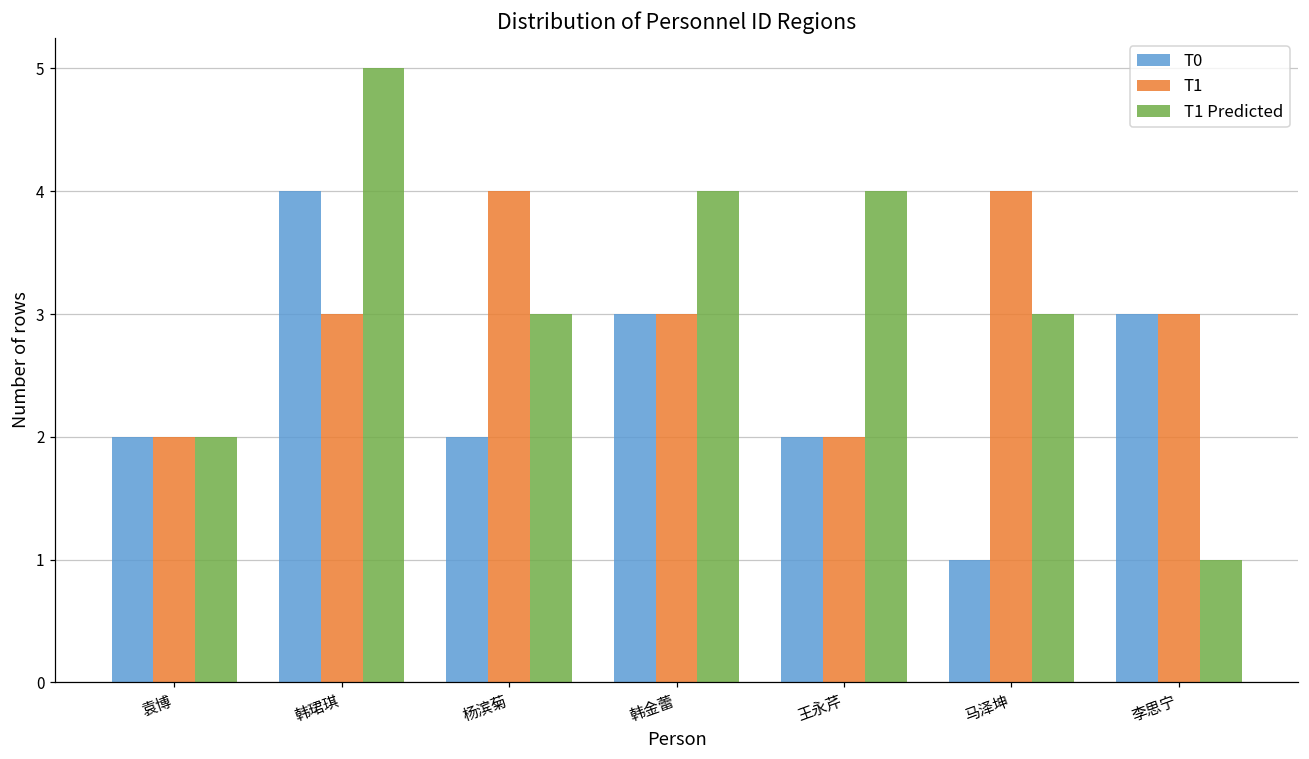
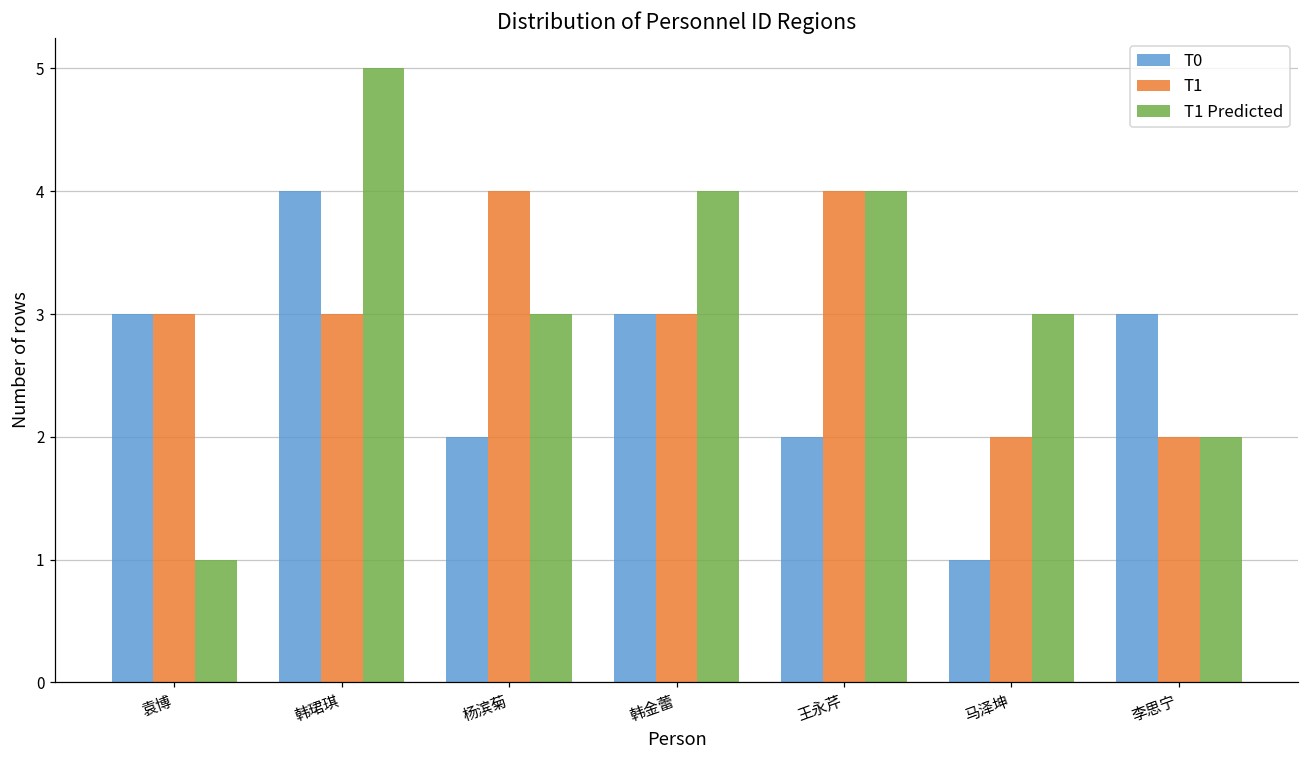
  {
    "T0": {
-     "袁博": 2,
+     "袁博": 3,
      "韩珺琪": 4,
      "杨滨菊": 2,
      "韩金蕾": 3,
      "王永芹": 2,
      "马泽坤": 1,
      "李思宁": 3
    },
    "T1": {
-     "袁博": 2,
+     "袁博": 3,
      "韩珺琪": 3,
      "杨滨菊": 4,
      "韩金蕾": 3,
-     "王永芹": 2,
-     "马泽坤": 4,
-     "李思宁": 3
+     "王永芹": 4,
+     "马泽坤": 2,
+     "李思宁": 2
    },
    "T1 Predicted": {
-     "袁博": 2,
+     "袁博": 1,
      "韩珺琪": 5,
      "杨滨菊": 3,
      "韩金蕾": 4,
      "王永芹": 4,
      "马泽坤": 3,
-     "李思宁": 1
+     "李思宁": 2
    }
  }
